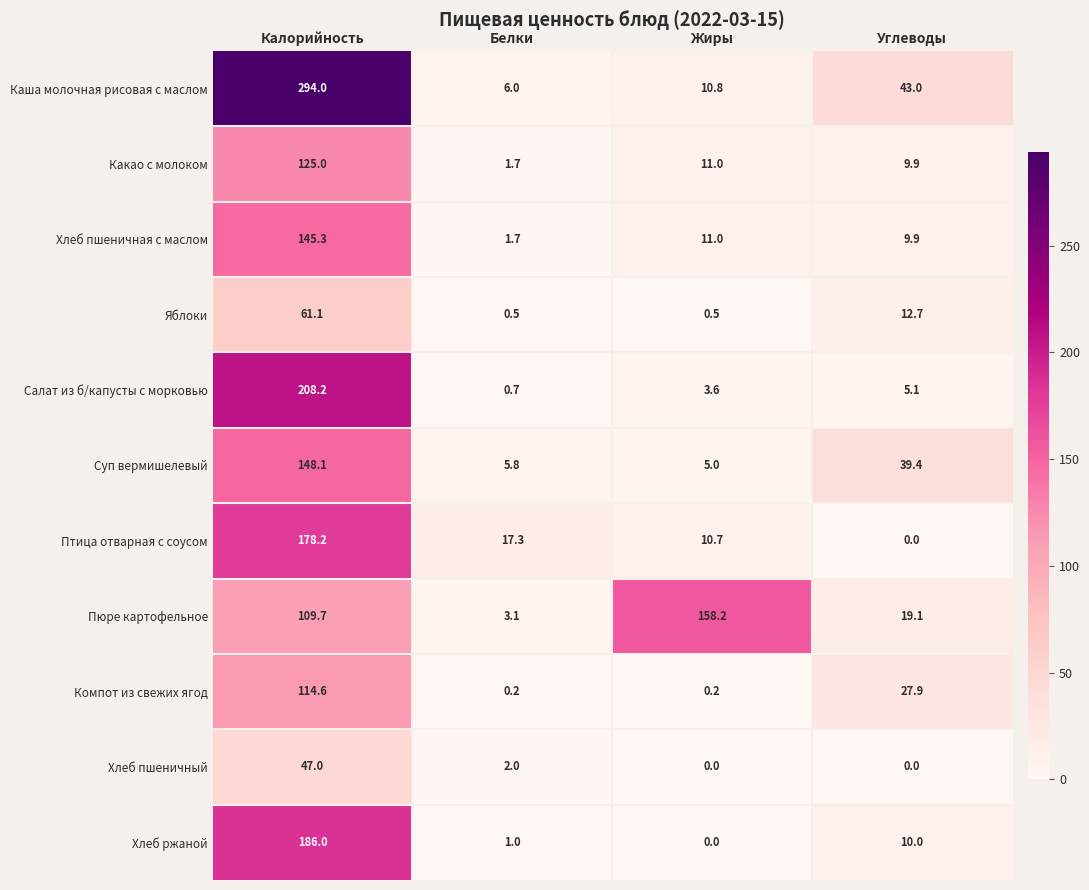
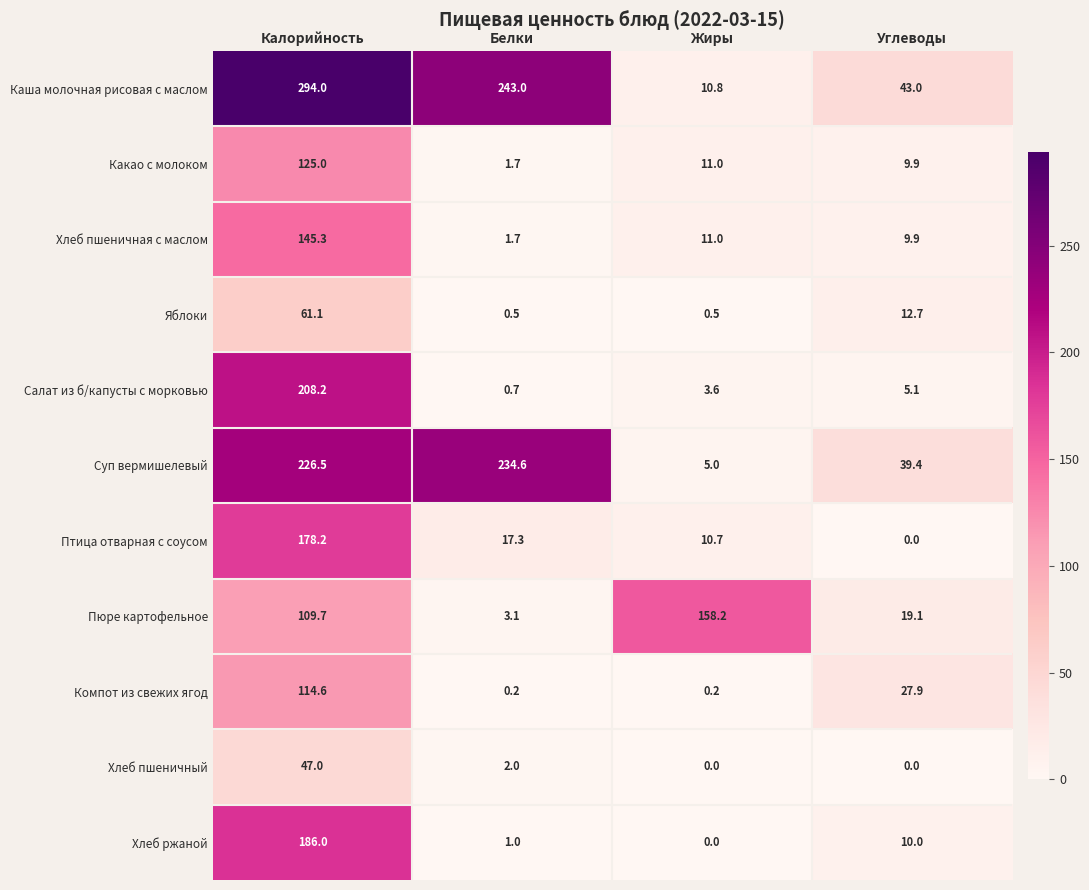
  {
    "Каша молочная рисовая с маслом": {
      "Калорийность": 294.0,
-     "Белки": 6.0,
+     "Белки": 243.0,
      "Жиры": 10.8,
      "Углеводы": 43.0
    },
    "Какао с молоком": {
      "Калорийность": 125.0,
      "Белки": 1.7,
      "Жиры": 11.0,
      "Углеводы": 9.9
    },
    "Хлеб пшеничная с маслом": {
      "Калорийность": 145.3,
      "Белки": 1.7,
      "Жиры": 11.0,
      "Углеводы": 9.9
    },
    "Яблоки": {
      "Калорийность": 61.1,
      "Белки": 0.5,
      "Жиры": 0.5,
      "Углеводы": 12.7
    },
    "Салат из б/капусты с морковью": {
      "Калорийность": 208.2,
      "Белки": 0.7,
      "Жиры": 3.6,
      "Углеводы": 5.1
    },
    "Суп вермишелевый": {
-     "Калорийность": 148.1,
-     "Белки": 5.8,
+     "Калорийность": 226.5,
+     "Белки": 234.6,
      "Жиры": 5.0,
      "Углеводы": 39.4
    },
    "Птица отварная с соусом": {
      "Калорийность": 178.2,
      "Белки": 17.3,
      "Жиры": 10.7,
      "Углеводы": 0.0
    },
    "Пюре картофельное": {
      "Калорийность": 109.7,
      "Белки": 3.1,
      "Жиры": 158.2,
      "Углеводы": 19.1
    },
    "Компот из свежих ягод": {
      "Калорийность": 114.6,
      "Белки": 0.2,
      "Жиры": 0.2,
      "Углеводы": 27.9
    },
    "Хлеб пшеничный": {
      "Калорийность": 47.0,
      "Белки": 2.0,
      "Жиры": 0.0,
      "Углеводы": 0.0
    },
    "Хлеб ржаной": {
      "Калорийность": 186.0,
      "Белки": 1.0,
      "Жиры": 0.0,
      "Углеводы": 10.0
    }
  }
